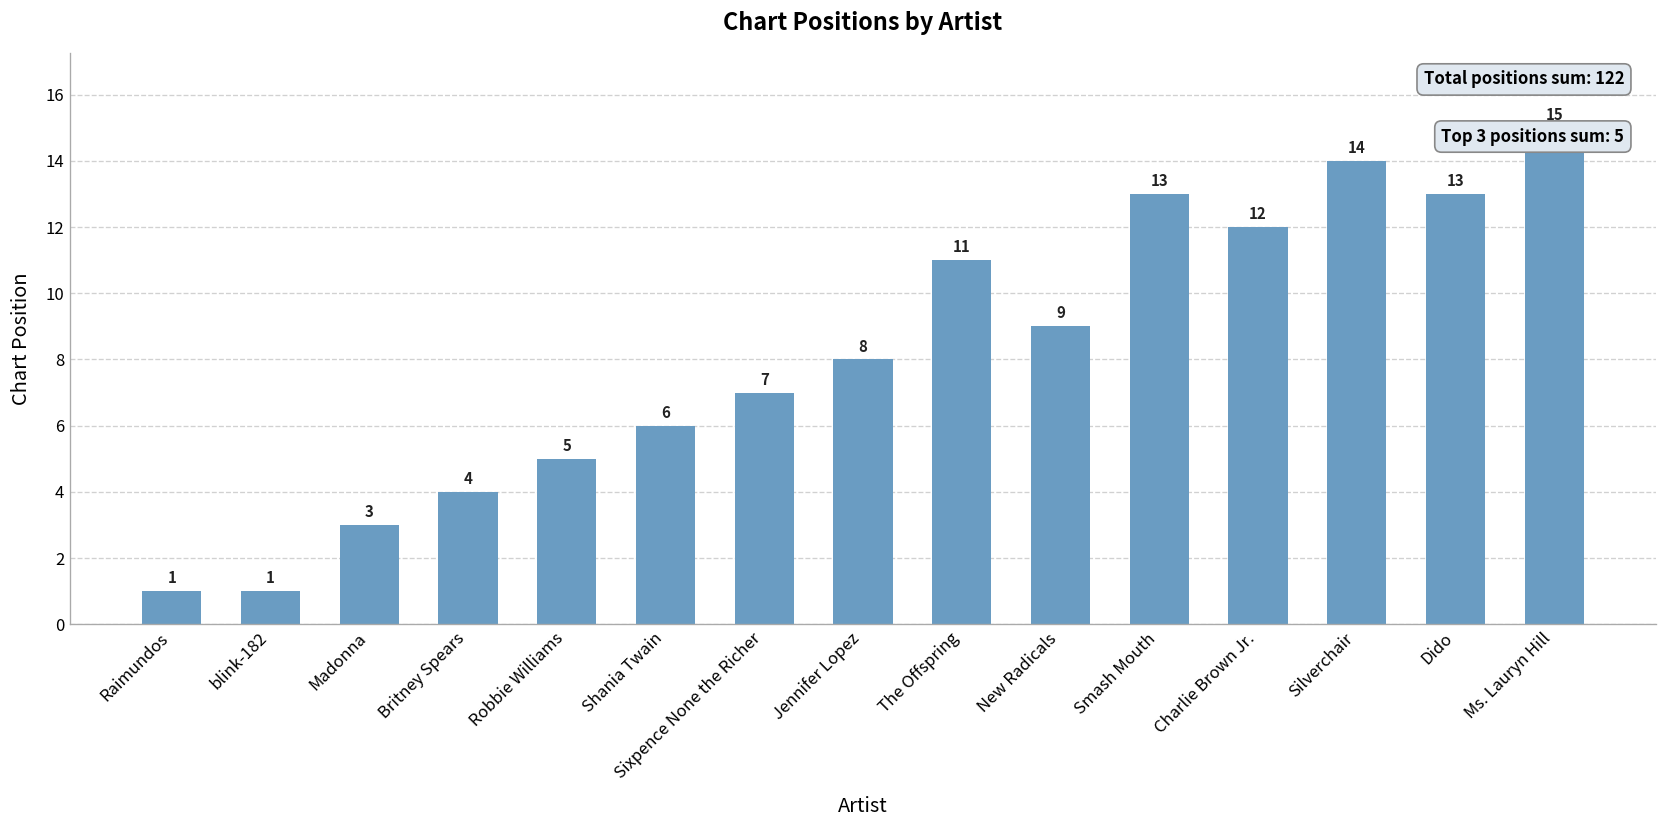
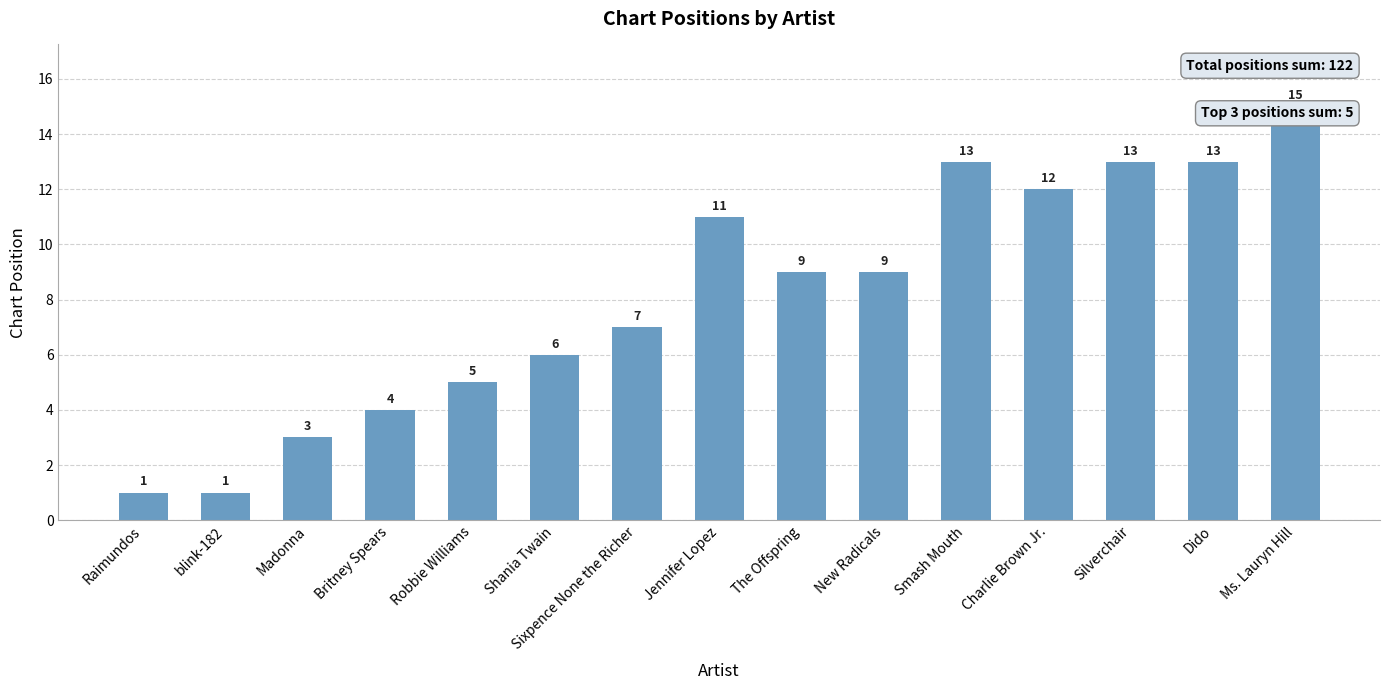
  {
    "Raimundos": 1,
    "blink-182": 1,
    "Madonna": 3,
    "Britney Spears": 4,
    "Robbie Williams": 5,
    "Shania Twain": 6,
    "Sixpence None the Richer": 7,
-   "Jennifer Lopez": 8,
-   "The Offspring": 11,
+   "Jennifer Lopez": 11,
+   "The Offspring": 9,
    "New Radicals": 9,
    "Smash Mouth": 13,
    "Charlie Brown Jr.": 12,
-   "Silverchair": 14,
+   "Silverchair": 13,
    "Dido": 13
  }
